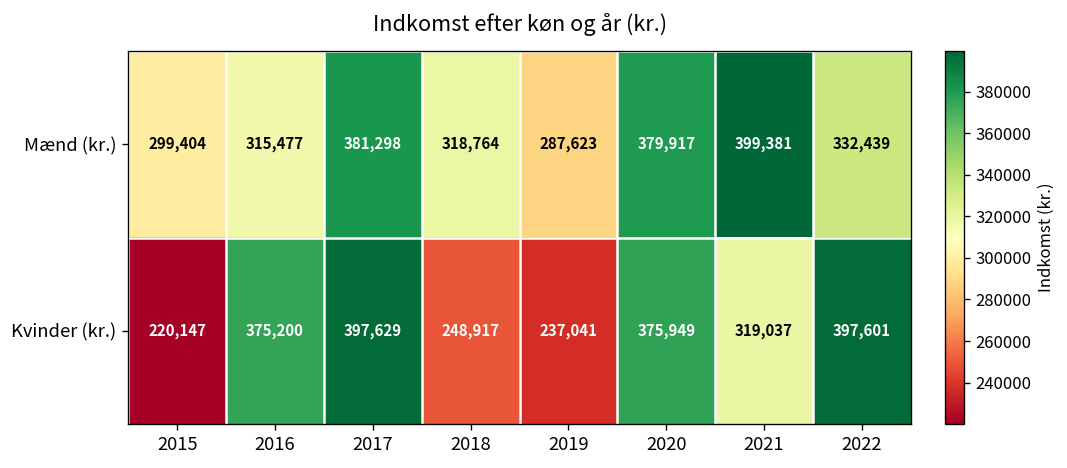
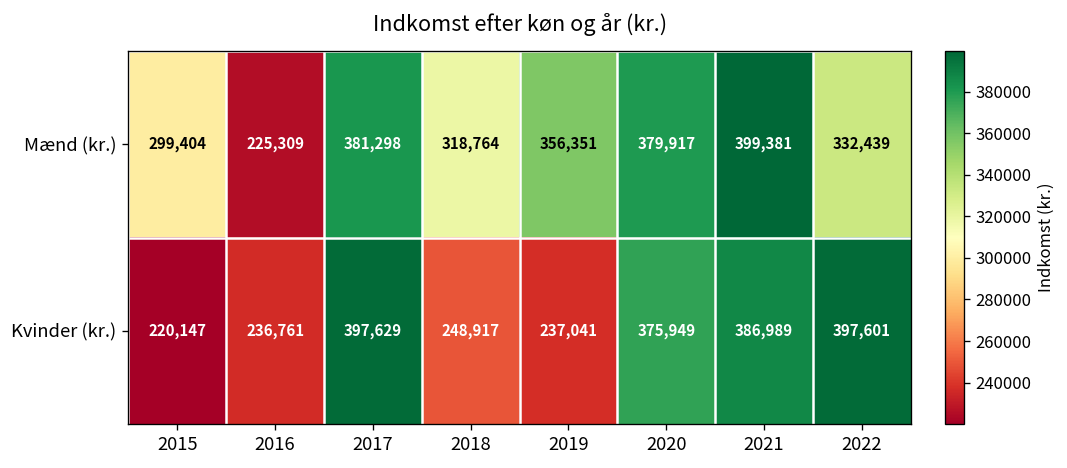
  {
    "Mænd (kr.)": {
      "2015": "299,404",
-     "2016": "315,477",
+     "2016": "225,309",
      "2017": "381,298",
      "2018": "318,764",
-     "2019": "287,623",
+     "2019": "356,351",
      "2020": "379,917",
      "2021": "399,381",
      "2022": "332,439"
    },
    "Kvinder (kr.)": {
      "2015": "220,147",
-     "2016": "375,200",
+     "2016": "236,761",
      "2017": "397,629",
      "2018": "248,917",
      "2019": "237,041",
      "2020": "375,949",
-     "2021": "319,037",
+     "2021": "386,989",
      "2022": "397,601"
    }
  }
